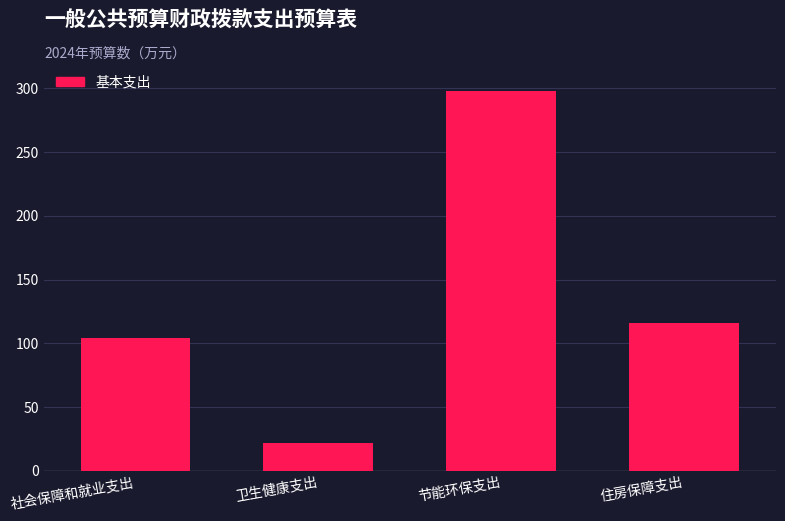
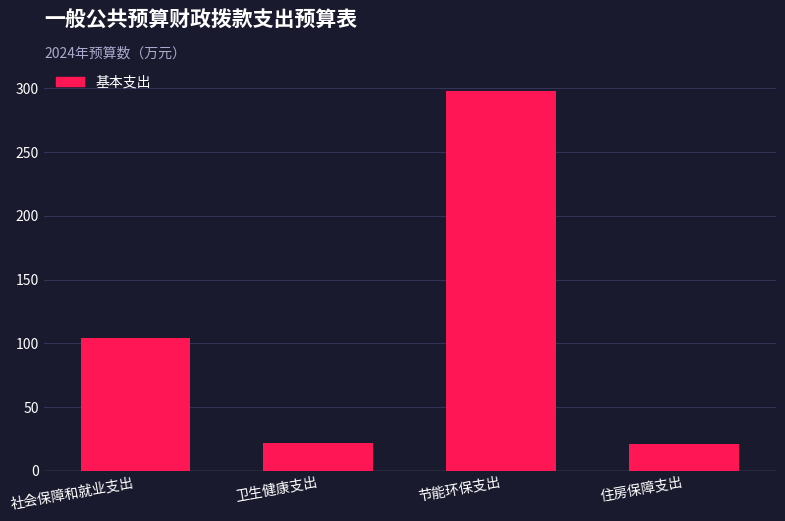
  {
    "社会保障和就业支出": 104,
    "卫生健康支出": 22,
    "节能环保支出": 298,
-   "住房保障支出": 116
+   "住房保障支出": 21
  }
